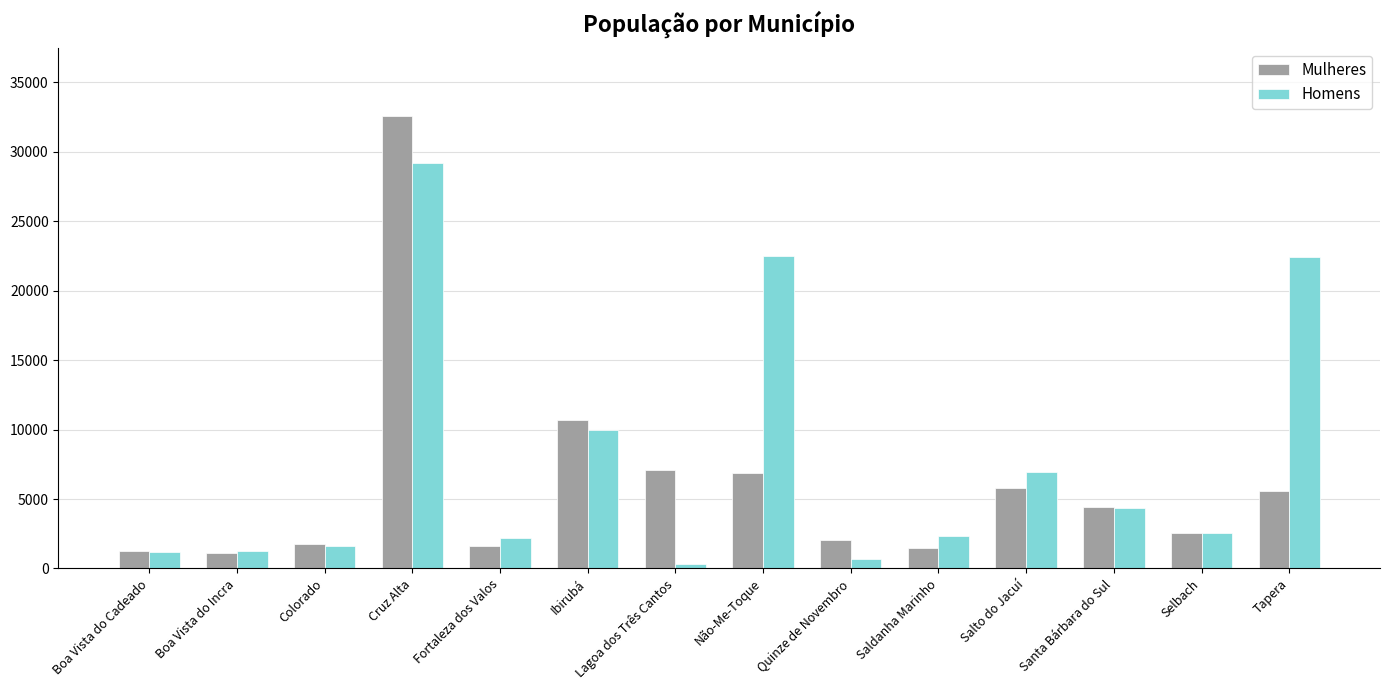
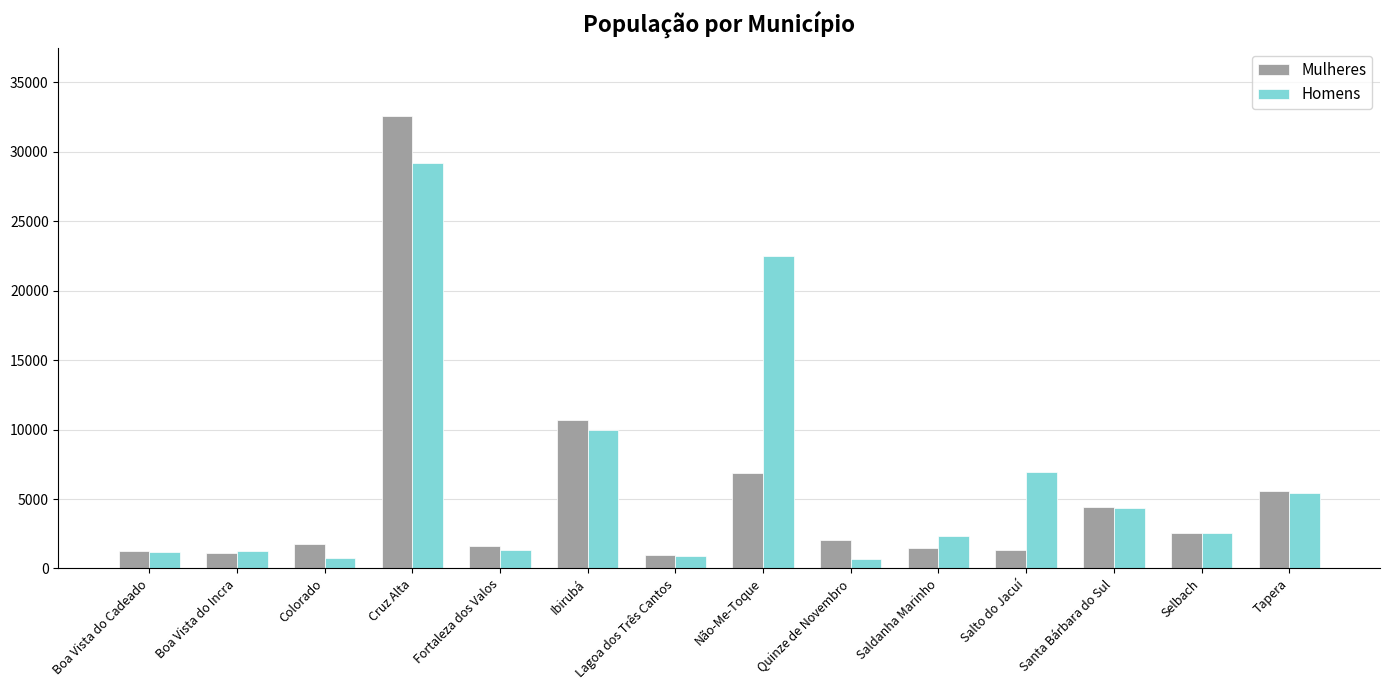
  {
    "Mulheres": {
      "Boa Vista do Cadeado": 1200,
      "Boa Vista do Incra": 1100,
      "Colorado": 1800,
      "Cruz Alta": 32600,
      "Fortaleza dos Valos": 1600,
      "Ibirubá": 10700,
-     "Lagoa dos Três Cantos": 7100,
+     "Lagoa dos Três Cantos": 1000,
      "Não-Me-Toque": 6900,
      "Quinze de Novembro": 2100,
      "Saldanha Marinho": 1500,
-     "Salto do Jacuí": 5800,
+     "Salto do Jacuí": 1300,
      "Santa Bárbara do Sul": 4400,
      "Selbach": 2600,
      "Tapera": 5600
    },
    "Homens": {
      "Boa Vista do Cadeado": 1200,
      "Boa Vista do Incra": 1200,
-     "Colorado": 1600,
+     "Colorado": 800,
      "Cruz Alta": 29200,
-     "Fortaleza dos Valos": 2200,
+     "Fortaleza dos Valos": 1300,
      "Ibirubá": 9900,
-     "Lagoa dos Três Cantos": 300,
+     "Lagoa dos Três Cantos": 900,
      "Não-Me-Toque": 22500,
      "Quinze de Novembro": 700,
      "Saldanha Marinho": 2300,
      "Salto do Jacuí": 6900,
      "Santa Bárbara do Sul": 4400,
      "Selbach": 2600,
-     "Tapera": 22500
+     "Tapera": 5500
    }
  }
